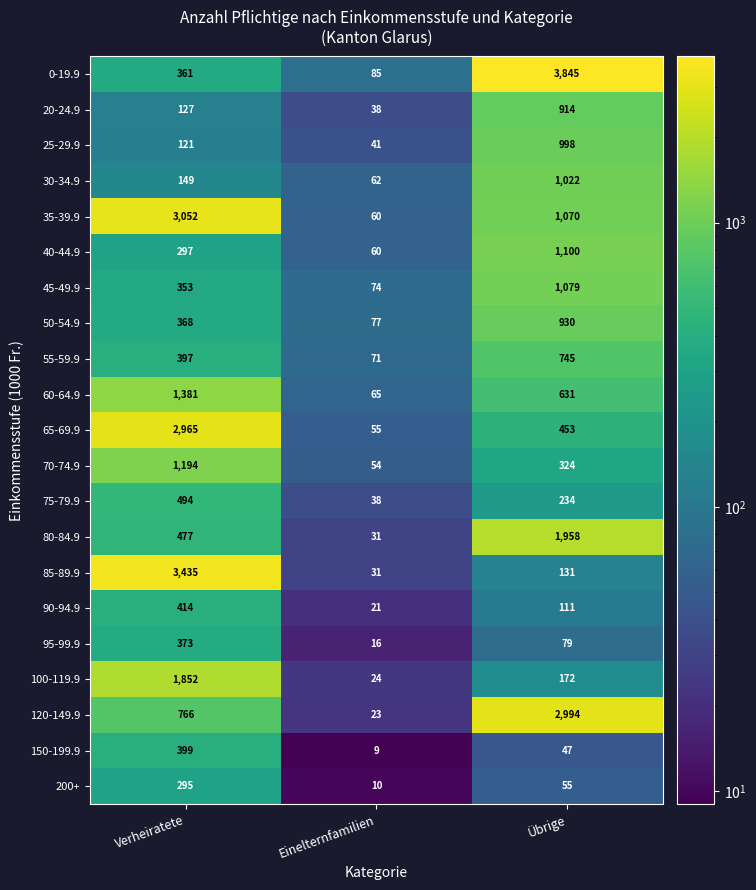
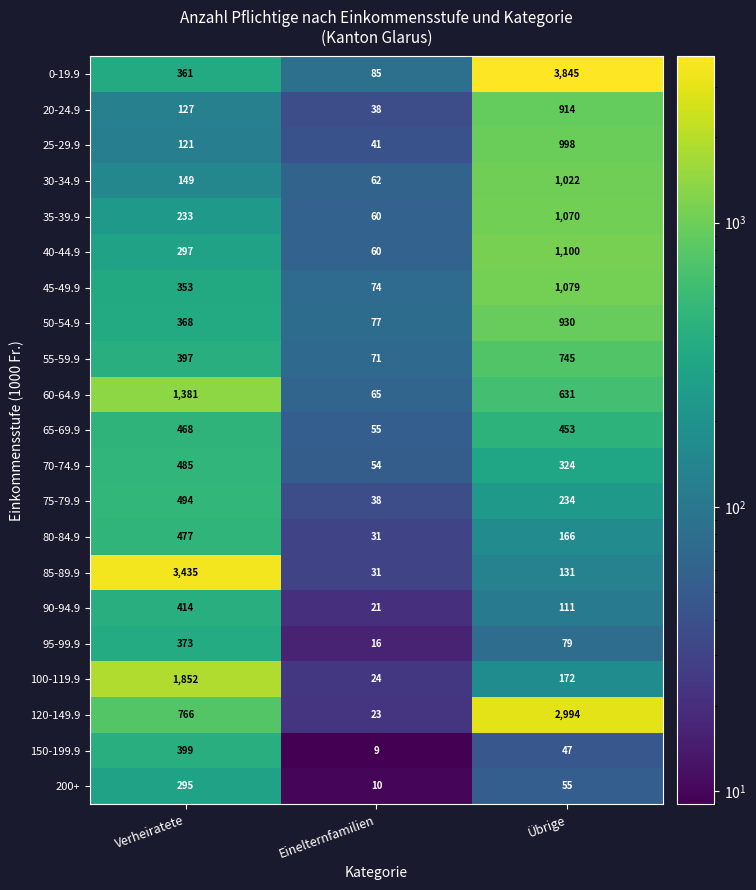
  {
    "0-19.9": {
      "Verheiratete": "361",
      "Einelternfamilien": "85",
      "Übrige": "3,845"
    },
    "20-24.9": {
      "Verheiratete": "127",
      "Einelternfamilien": "38",
      "Übrige": "914"
    },
    "25-29.9": {
      "Verheiratete": "121",
      "Einelternfamilien": "41",
      "Übrige": "998"
    },
    "30-34.9": {
      "Verheiratete": "149",
      "Einelternfamilien": "62",
      "Übrige": "1,022"
    },
    "35-39.9": {
-     "Verheiratete": "3,052",
+     "Verheiratete": "233",
      "Einelternfamilien": "60",
      "Übrige": "1,070"
    },
    "40-44.9": {
      "Verheiratete": "297",
      "Einelternfamilien": "60",
      "Übrige": "1,100"
    },
    "45-49.9": {
      "Verheiratete": "353",
      "Einelternfamilien": "74",
      "Übrige": "1,079"
    },
    "50-54.9": {
      "Verheiratete": "368",
      "Einelternfamilien": "77",
      "Übrige": "930"
    },
    "55-59.9": {
      "Verheiratete": "397",
      "Einelternfamilien": "71",
      "Übrige": "745"
    },
    "60-64.9": {
      "Verheiratete": "1,381",
      "Einelternfamilien": "65",
      "Übrige": "631"
    },
    "65-69.9": {
-     "Verheiratete": "2,965",
+     "Verheiratete": "468",
      "Einelternfamilien": "55",
      "Übrige": "453"
    },
    "70-74.9": {
-     "Verheiratete": "1,194",
+     "Verheiratete": "485",
      "Einelternfamilien": "54",
      "Übrige": "324"
    },
    "75-79.9": {
      "Verheiratete": "494",
      "Einelternfamilien": "38",
      "Übrige": "234"
    },
    "80-84.9": {
      "Verheiratete": "477",
      "Einelternfamilien": "31",
-     "Übrige": "1,958"
+     "Übrige": "166"
    },
    "85-89.9": {
      "Verheiratete": "3,435",
      "Einelternfamilien": "31",
      "Übrige": "131"
    },
    "90-94.9": {
      "Verheiratete": "414",
      "Einelternfamilien": "21",
      "Übrige": "111"
    },
    "95-99.9": {
      "Verheiratete": "373",
      "Einelternfamilien": "16",
      "Übrige": "79"
    },
    "100-119.9": {
      "Verheiratete": "1,852",
      "Einelternfamilien": "24",
      "Übrige": "172"
    },
    "120-149.9": {
      "Verheiratete": "766",
      "Einelternfamilien": "23",
      "Übrige": "2,994"
    },
    "150-199.9": {
      "Verheiratete": "399",
      "Einelternfamilien": "9",
      "Übrige": "47"
    },
    "200+": {
      "Verheiratete": "295",
      "Einelternfamilien": "10",
      "Übrige": "55"
    }
  }
